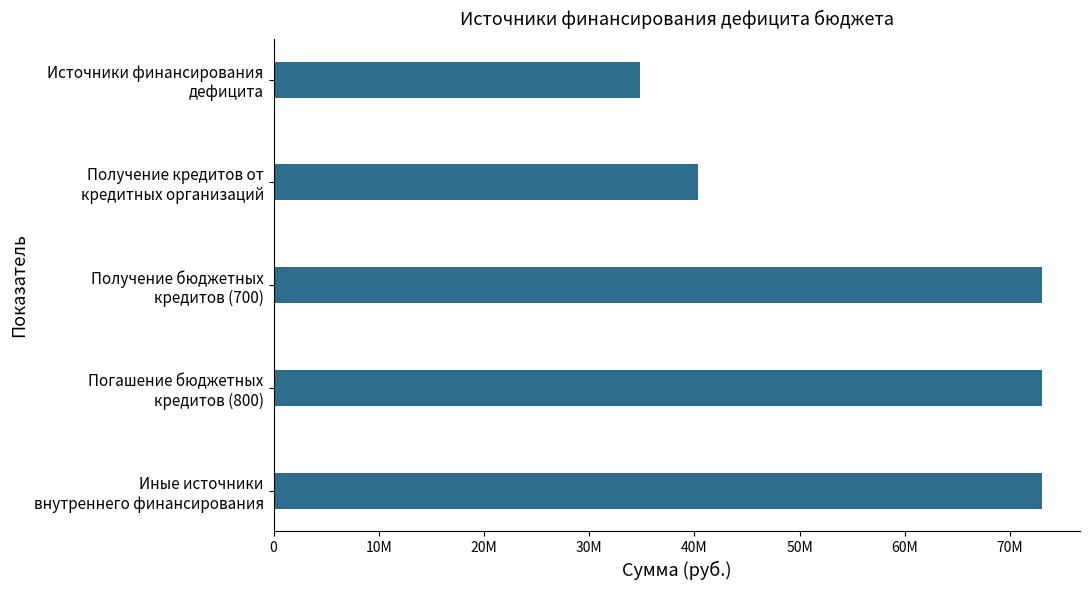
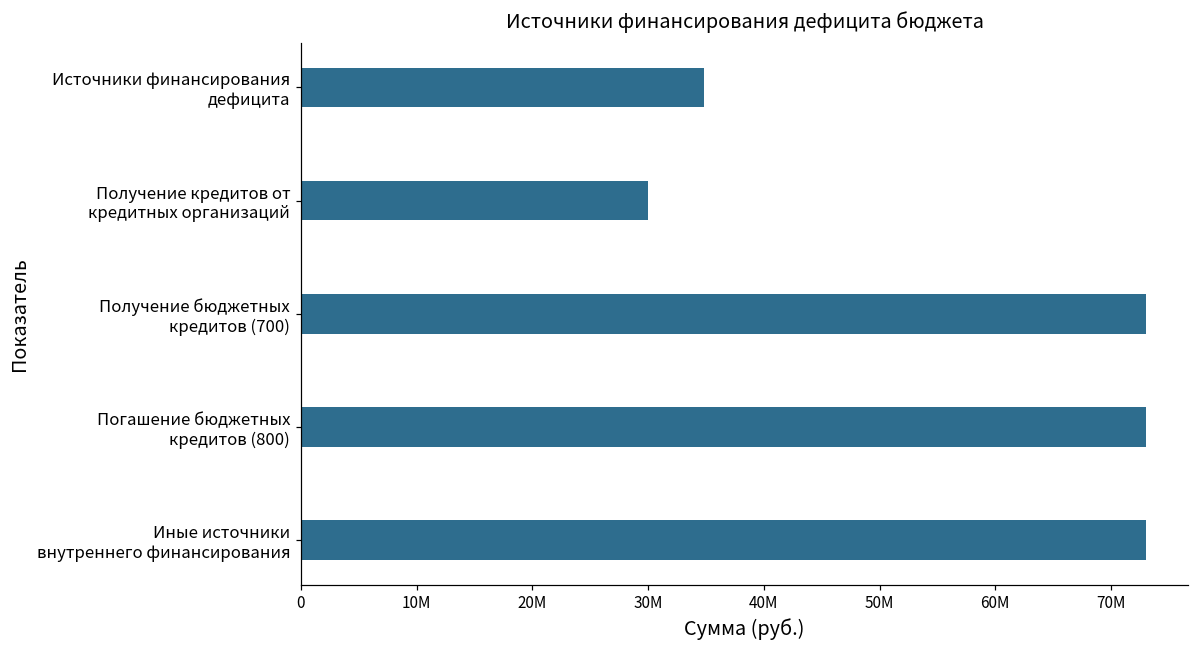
  {
    "Источники финансирования дефицита": 34800000,
-   "Получение кредитов от кредитных организаций": 40300000,
+   "Получение кредитов от кредитных организаций": 30000000,
    "Получение бюджетных кредитов (700)": 73000000,
    "Погашение бюджетных кредитов (800)": 73000000,
    "Иные источники внутреннего финансирования": 73000000
  }
